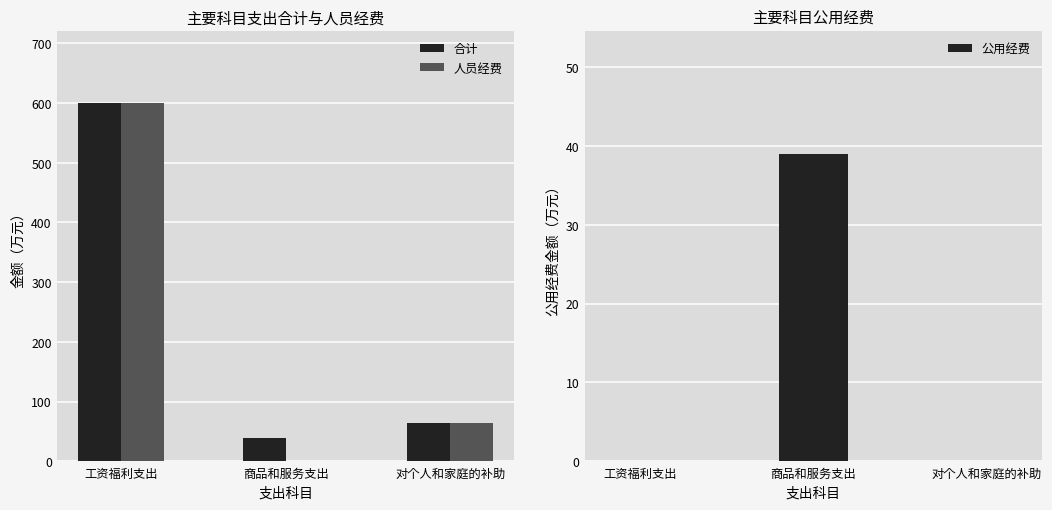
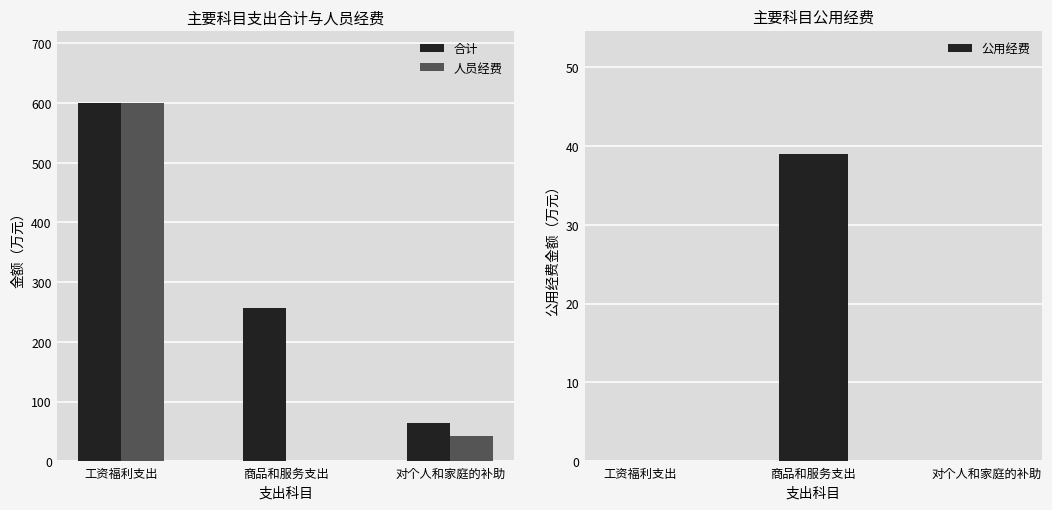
  {
    "主要科目支出合计与人员经费": {
      "合计": {
        "工资福利支出": 600,
-       "商品和服务支出": 40,
+       "商品和服务支出": 260,
        "对个人和家庭的补助": 60
      },
      "人员经费": {
        "工资福利支出": 600,
        "商品和服务支出": 0,
-       "对个人和家庭的补助": 60
+       "对个人和家庭的补助": 40
      }
    },
    "主要科目公用经费": {
      "工资福利支出": 0,
      "商品和服务支出": 39,
      "对个人和家庭的补助": 0
    }
  }
